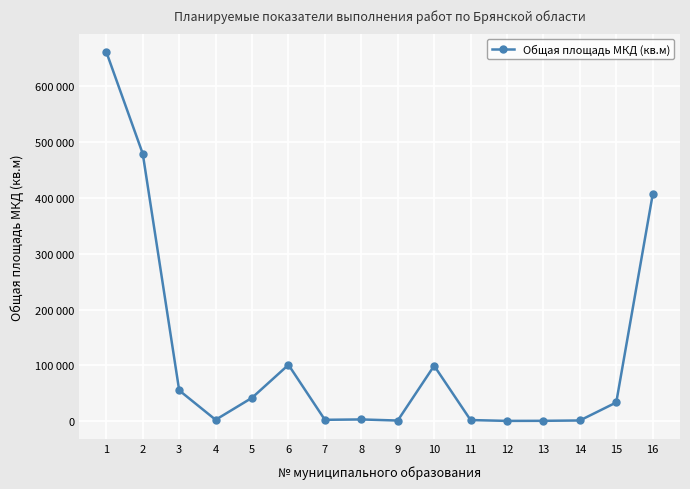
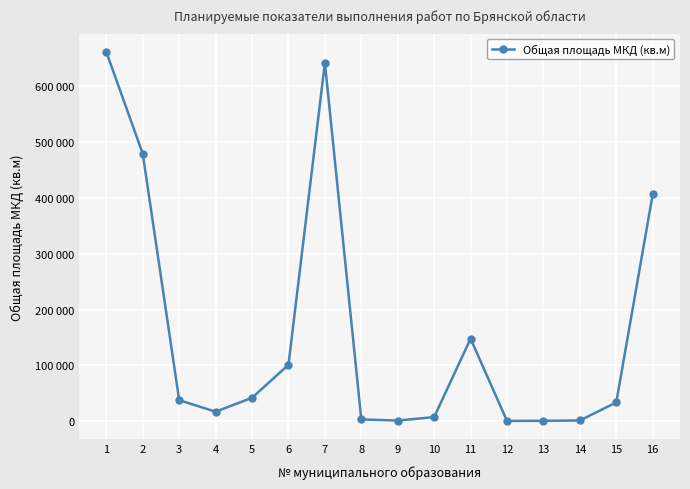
  {
    "1": 660000,
    "2": 480000,
-   "3": 60000,
-   "4": 0,
+   "3": 40000,
+   "4": 20000,
    "5": 40000,
    "6": 100000,
-   "7": 0,
+   "7": 640000,
    "8": 0,
    "9": 0,
-   "10": 100000,
-   "11": 0,
+   "10": 10000,
+   "11": 150000,
    "12": 0,
    "13": 0,
    "14": 0,
    "15": 30000,
    "16": 410000
  }
